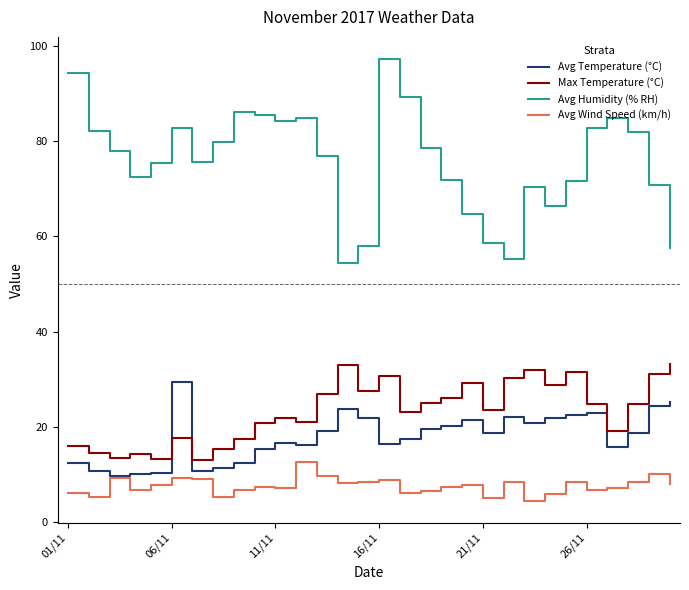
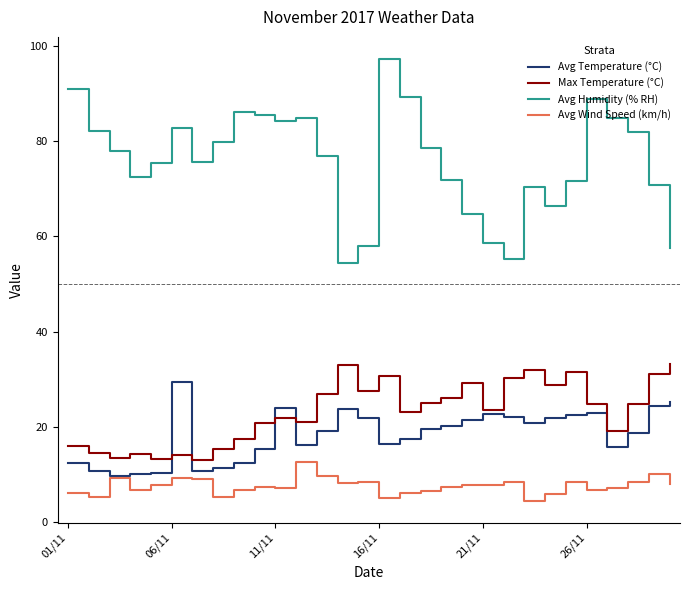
  {
    "Avg Temperature (°C)": {
      "01/11": 12,
      "06/11": 29,
-     "11/11": 17,
+     "11/11": 24,
      "16/11": 16,
-     "21/11": 19,
+     "21/11": 23,
      "26/11": 23
    },
    "Max Temperature (°C)": {
      "01/11": 16,
-     "06/11": 18,
+     "06/11": 14,
      "11/11": 22,
      "16/11": 31,
      "21/11": 24,
      "26/11": 25
    },
    "Avg Humidity (% RH)": {
-     "01/11": 94,
+     "01/11": 91,
      "06/11": 83,
      "11/11": 84,
      "16/11": 97,
      "21/11": 59,
-     "26/11": 83
+     "26/11": 89
    },
    "Avg Wind Speed (km/h)": {
      "01/11": 6,
      "06/11": 9,
      "11/11": 7,
-     "16/11": 9,
-     "21/11": 5,
+     "16/11": 5,
+     "21/11": 8,
      "26/11": 7
    }
  }
